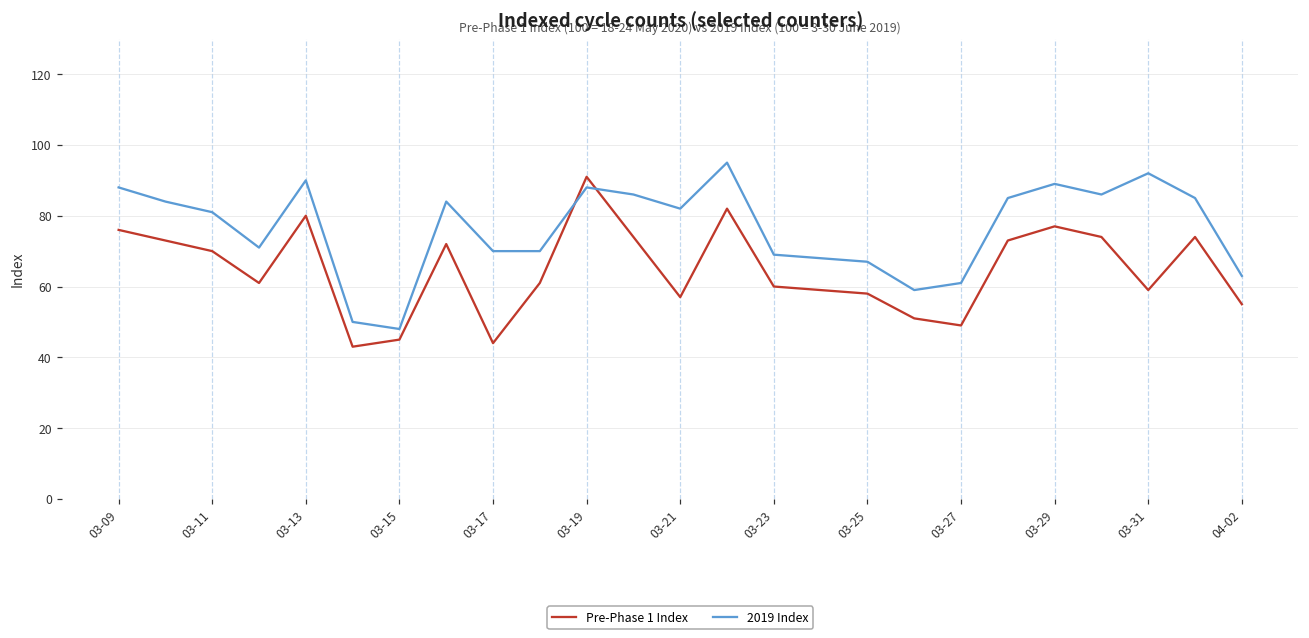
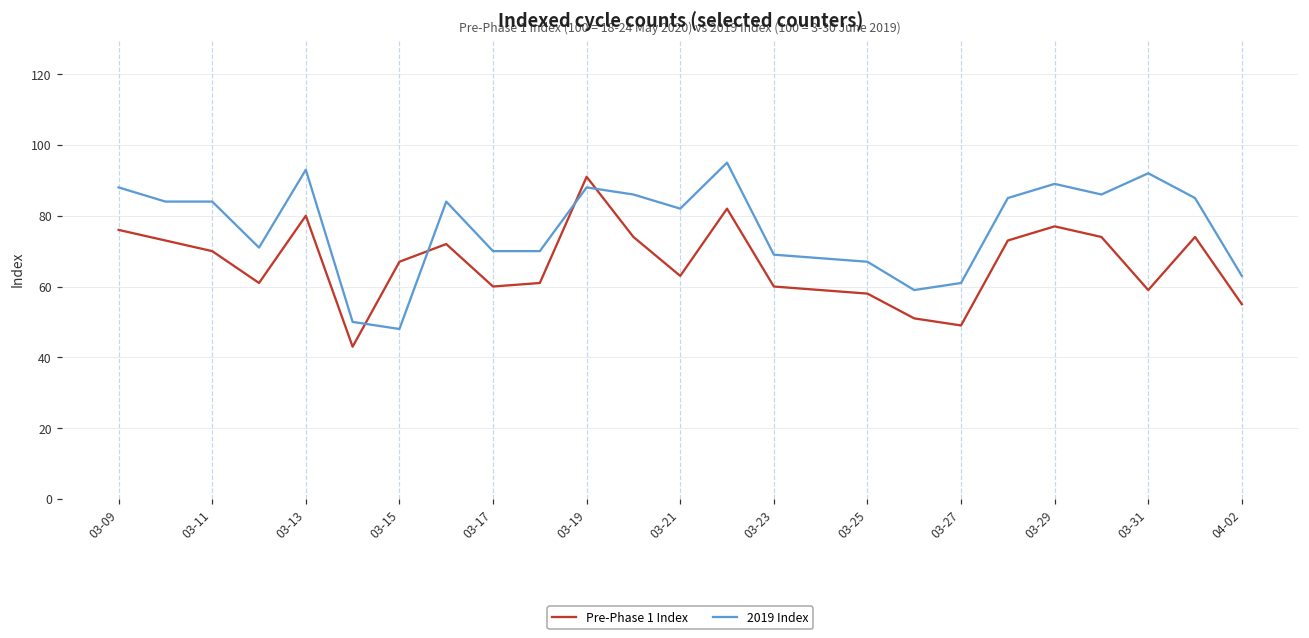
  {
    "Pre-Phase 1 Index": {
      "03-09": 76,
      "03-11": 70,
      "03-13": 80,
-     "03-15": 45,
-     "03-17": 44,
+     "03-15": 67,
+     "03-17": 60,
      "03-19": 91,
-     "03-21": 57,
+     "03-21": 63,
      "03-23": 60,
      "03-25": 58,
      "03-27": 49,
      "03-29": 77,
      "03-31": 59,
      "04-02": 55
    },
    "2019 Index": {
      "03-09": 88,
-     "03-11": 81,
-     "03-13": 90,
+     "03-11": 84,
+     "03-13": 93,
      "03-15": 48,
      "03-17": 70,
      "03-19": 88,
      "03-21": 82,
      "03-23": 69,
      "03-25": 67,
      "03-27": 61,
      "03-29": 89,
      "03-31": 92,
      "04-02": 63
    }
  }
